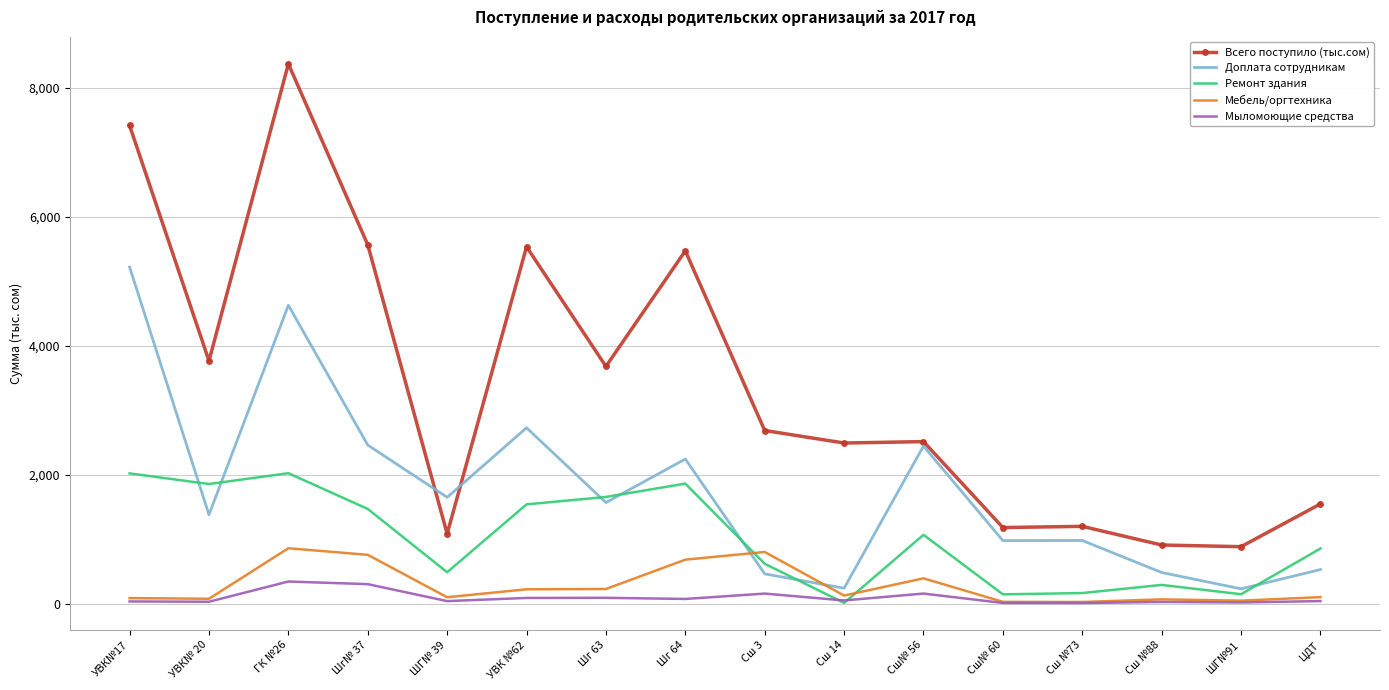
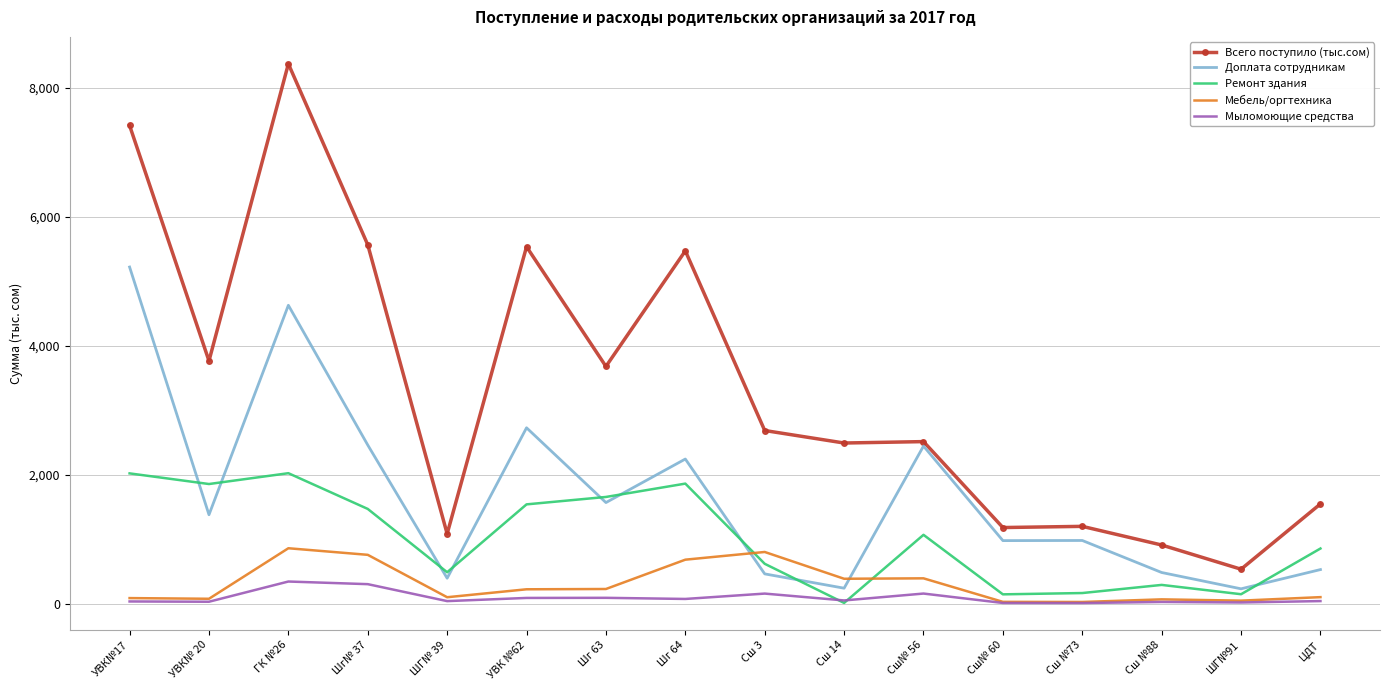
  {
    "Всего поступило (тыс.сом)": {
      "УВК№17": "7,400",
      "УВК№ 20": "3,800",
      "ГК №26": "8,400",
      "Шг№ 37": "5,600",
      "ШГ№ 39": "1,100",
      "УВК №62": "5,500",
      "Шг 63": "3,700",
      "Шг 64": "5,500",
      "Сш 3": "2,700",
      "Сш 14": "2,500",
      "Сш№ 56": "2,500",
      "Сш№ 60": "1,200",
      "Сш №73": "1,200",
      "Сш №88": "900",
-     "ШГ№91": "900",
+     "ШГ№91": "500",
      "ЦДТ": "1,500"
    },
    "Доплата сотрудникам": {
      "УВК№17": "5,200",
      "УВК№ 20": "1,400",
      "ГК №26": "4,600",
      "Шг№ 37": "2,500",
-     "ШГ№ 39": "1,700",
+     "ШГ№ 39": "400",
      "УВК №62": "2,700",
      "Шг 63": "1,600",
      "Шг 64": "2,200",
      "Сш 3": "500",
      "Сш 14": "200",
      "Сш№ 56": "2,400",
      "Сш№ 60": "1,000",
      "Сш №73": "1,000",
      "Сш №88": "500",
      "ШГ№91": "200",
      "ЦДТ": "500"
    },
    "Ремонт здания": {
      "УВК№17": "2,000",
      "УВК№ 20": "1,900",
      "ГК №26": "2,000",
      "Шг№ 37": "1,500",
      "ШГ№ 39": "500",
      "УВК №62": "1,500",
      "Шг 63": "1,700",
      "Шг 64": "1,900",
      "Сш 3": "600",
      "Сш№ 56": "1,100",
      "Сш№ 60": "100",
      "Сш №73": "200",
      "Сш №88": "300",
      "ШГ№91": "100",
      "ЦДТ": "900"
    },
    "Мебель/оргтехника": {
      "УВК№17": "100",
      "УВК№ 20": "100",
      "ГК №26": "900",
      "Шг№ 37": "800",
      "ШГ№ 39": "100",
      "УВК №62": "200",
      "Шг 63": "200",
      "Шг 64": "700",
      "Сш 3": "800",
-     "Сш 14": "100",
+     "Сш 14": "400",
      "Сш№ 56": "400",
      "Сш №88": "100",
      "ЦДТ": "100"
    },
    "Мыломоющие средства": {
      "УВК№17": "0",
      "УВК№ 20": "0",
      "ГК №26": "300",
      "Шг№ 37": "300",
      "ШГ№ 39": "0",
      "УВК №62": "100",
      "Шг 63": "100",
      "Шг 64": "100",
      "Сш 3": "200",
      "Сш№ 56": "200",
      "Сш №88": "0",
      "ЦДТ": "0"
    }
  }
